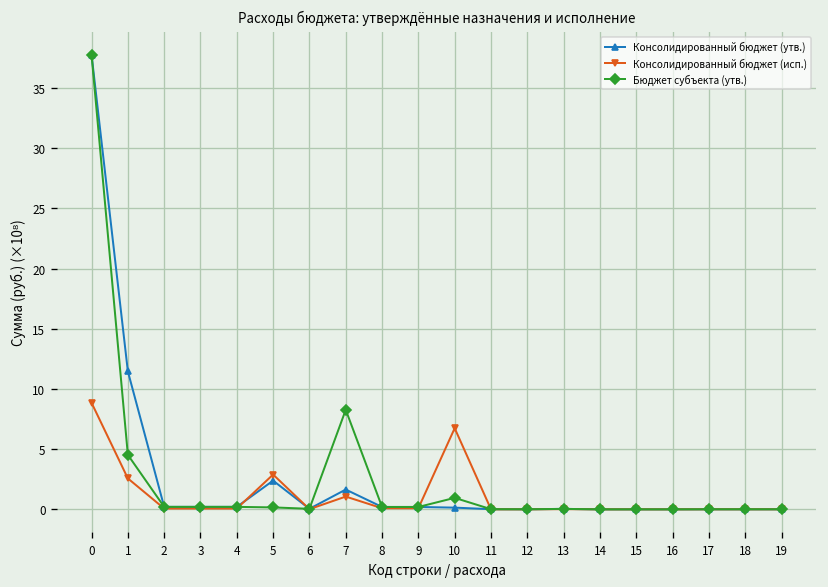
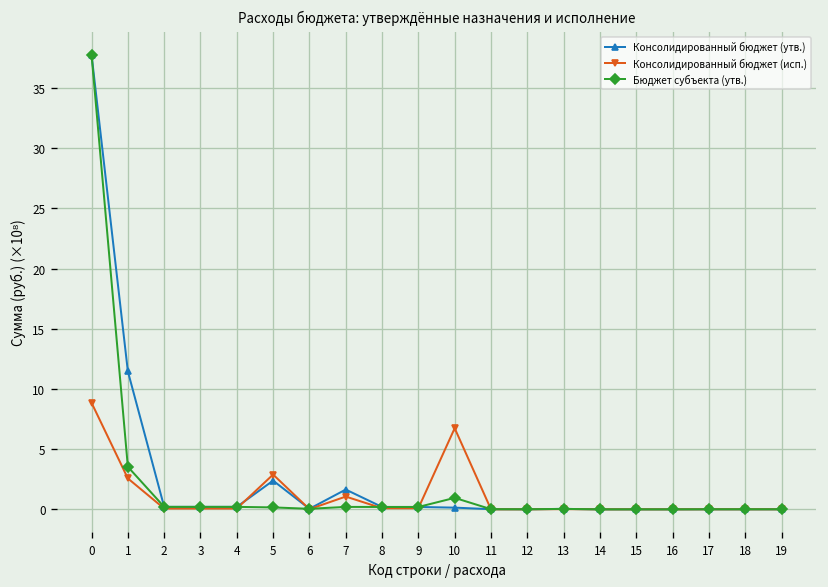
  {
    "Консолидированный бюджет (утв.)": {
      "1": 11.5,
      "5": 2.4,
      "7": 1.6,
      "10": 0.1
    },
    "Консолидированный бюджет (исп.)": {
      "0": 8.9,
      "1": 2.6,
      "5": 2.9,
      "7": 1.1,
      "10": 6.7
    },
    "Бюджет субъекта (утв.)": {
-     "1": 4.5,
+     "1": 3.5,
      "5": 0.2,
-     "7": 8.3,
+     "7": 0.2,
      "10": 1.0
    }
  }
